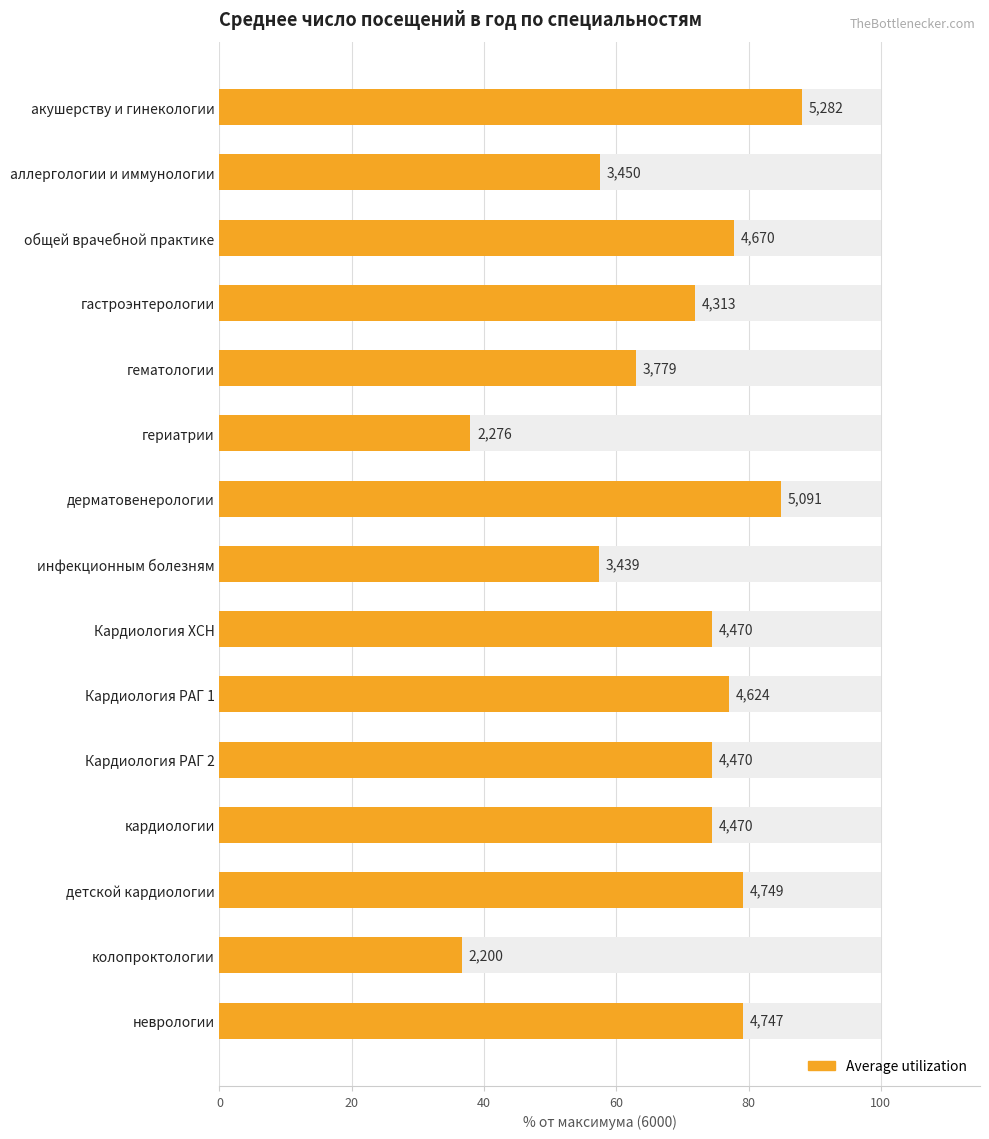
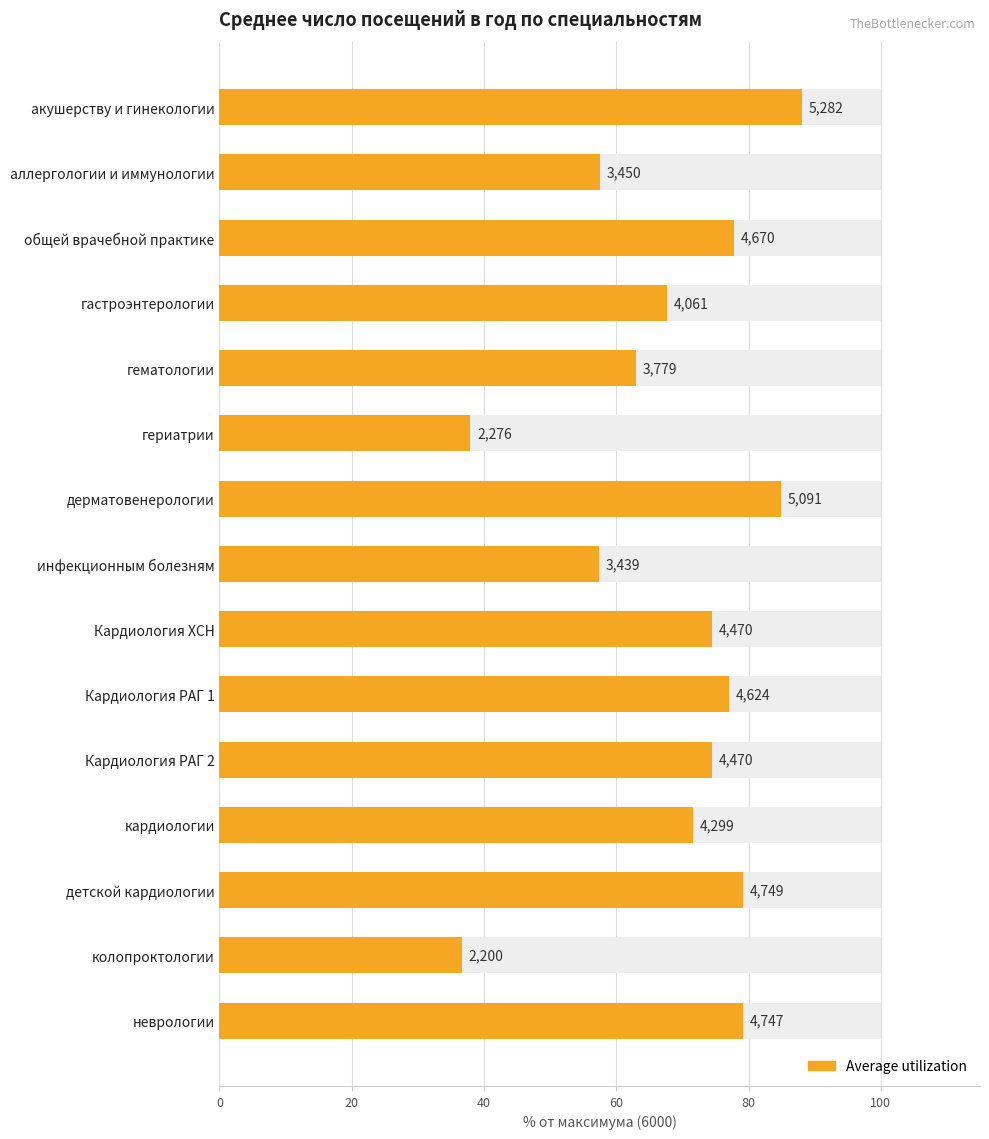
  {
    "Average utilization": {
-     "гастроэнтерологии": "4,313",
-     "кардиологии": "4,470"
+     "гастроэнтерологии": "4,061",
+     "кардиологии": "4,299"
    }
  }
